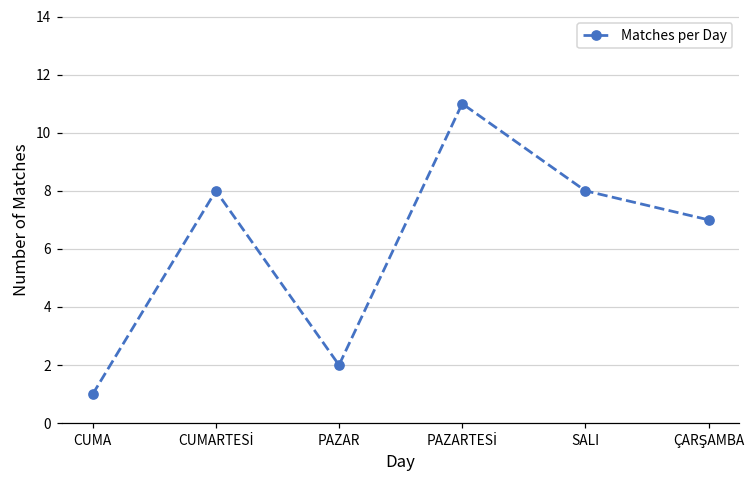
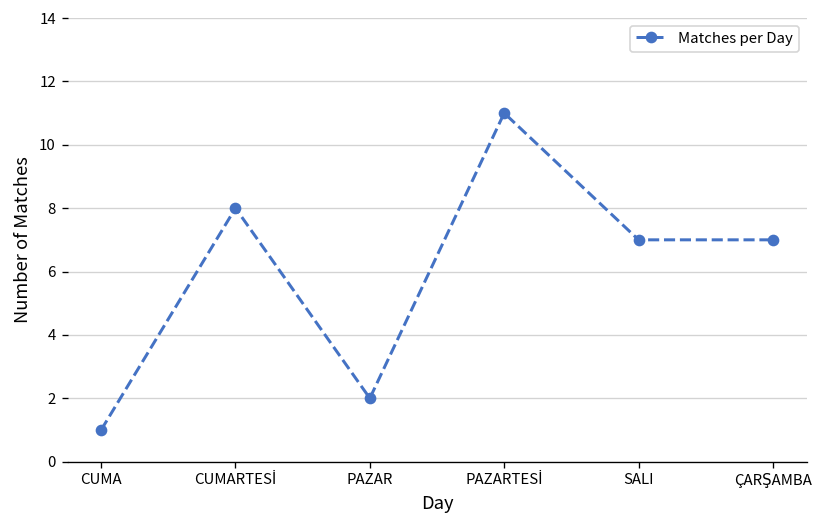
  {
    "CUMA": 1,
    "CUMARTESİ": 8,
    "PAZAR": 2,
    "PAZARTESİ": 11,
-   "SALI": 8,
+   "SALI": 7,
    "ÇARŞAMBA": 7
  }
